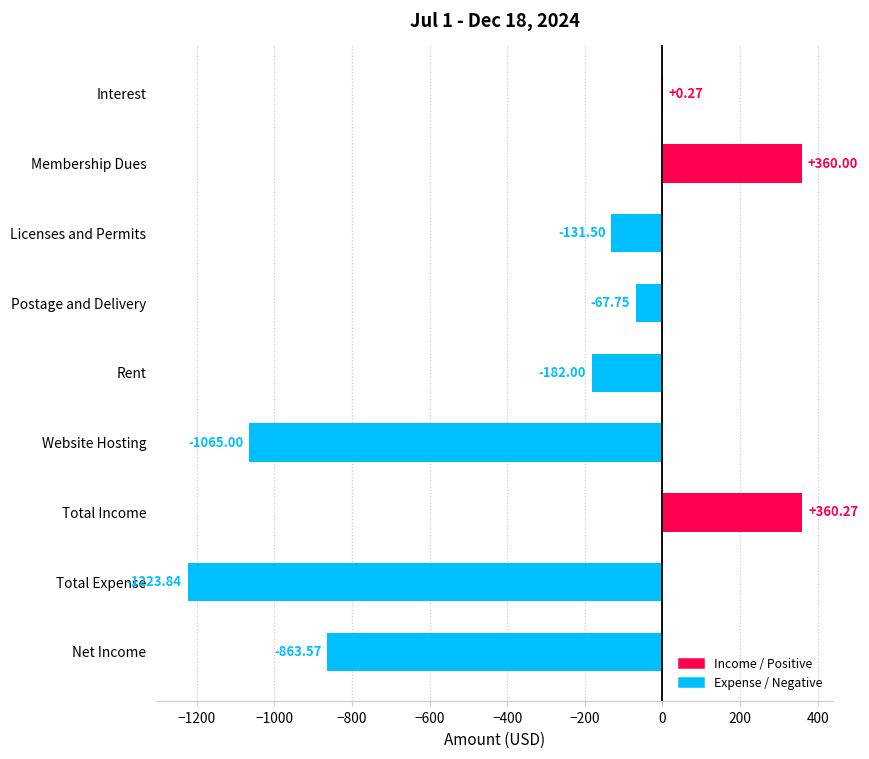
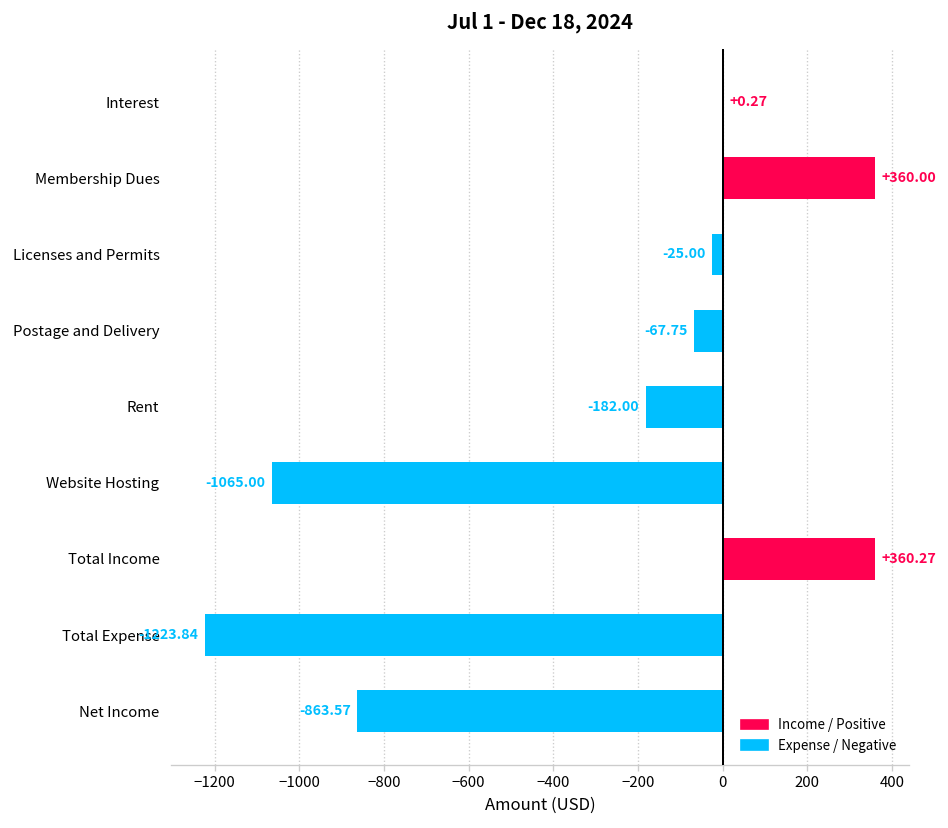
  {
    "Interest": "+0.27",
    "Membership Dues": "+360.00",
-   "Licenses and Permits": "-131.50",
+   "Licenses and Permits": "-25.00",
    "Postage and Delivery": "-67.75",
    "Rent": "-182.00",
    "Website Hosting": "-1065.00",
    "Total Income": "+360.27",
    "Total Expense": "-1223.84",
    "Net Income": "-863.57"
  }
